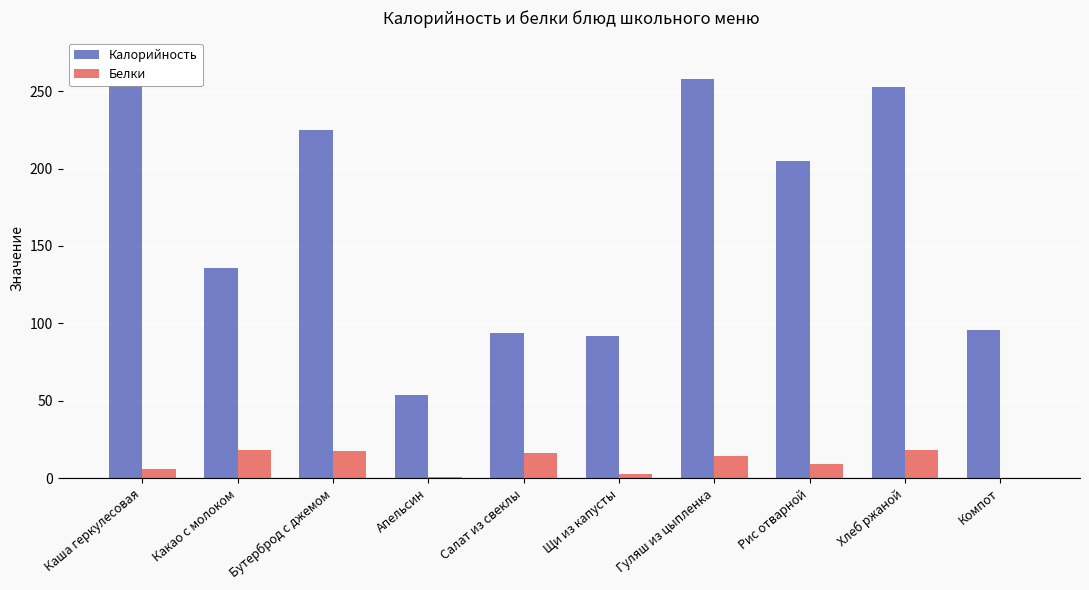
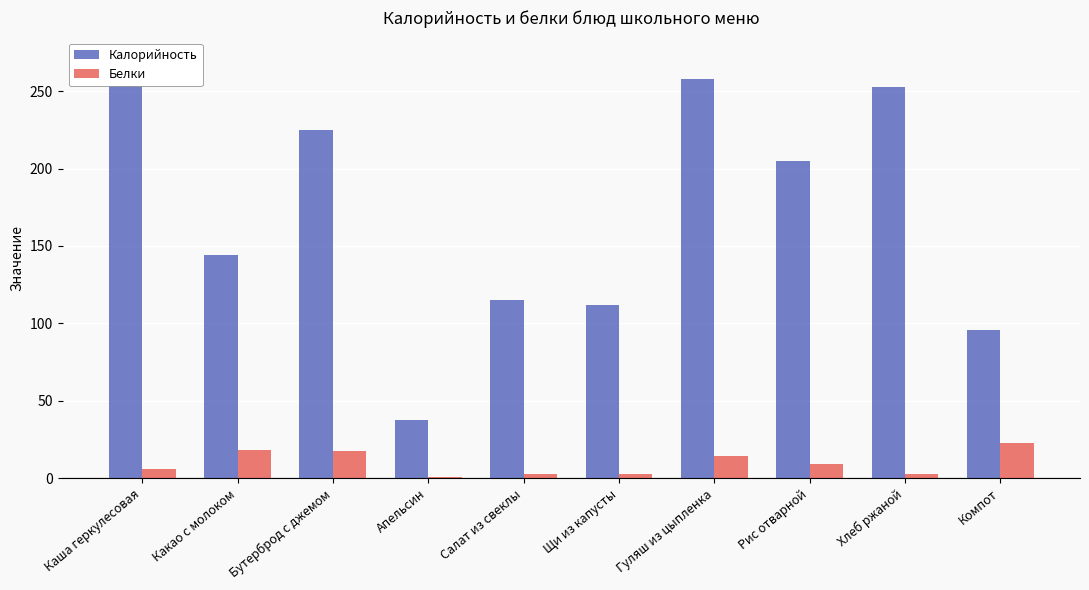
  {
    "Калорийность": {
-     "Какао с молоком": 136,
+     "Какао с молоком": 144,
      "Бутерброд с джемом": 225,
-     "Апельсин": 54,
-     "Салат из свеклы": 94,
-     "Щи из капусты": 92,
+     "Апельсин": 38,
+     "Салат из свеклы": 115,
+     "Щи из капусты": 112,
      "Гуляш из цыпленка": 258,
      "Рис отварной": 205,
      "Хлеб ржаной": 253,
      "Компот": 96
    },
    "Белки": {
      "Каша геркулесовая": 6,
      "Какао с молоком": 18,
      "Бутерброд с джемом": 18,
-     "Салат из свеклы": 16,
+     "Салат из свеклы": 3,
      "Щи из капусты": 3,
      "Гуляш из цыпленка": 14,
      "Рис отварной": 9,
-     "Хлеб ржаной": 18,
-     "Компот": 0
+     "Хлеб ржаной": 3,
+     "Компот": 23
    }
  }
